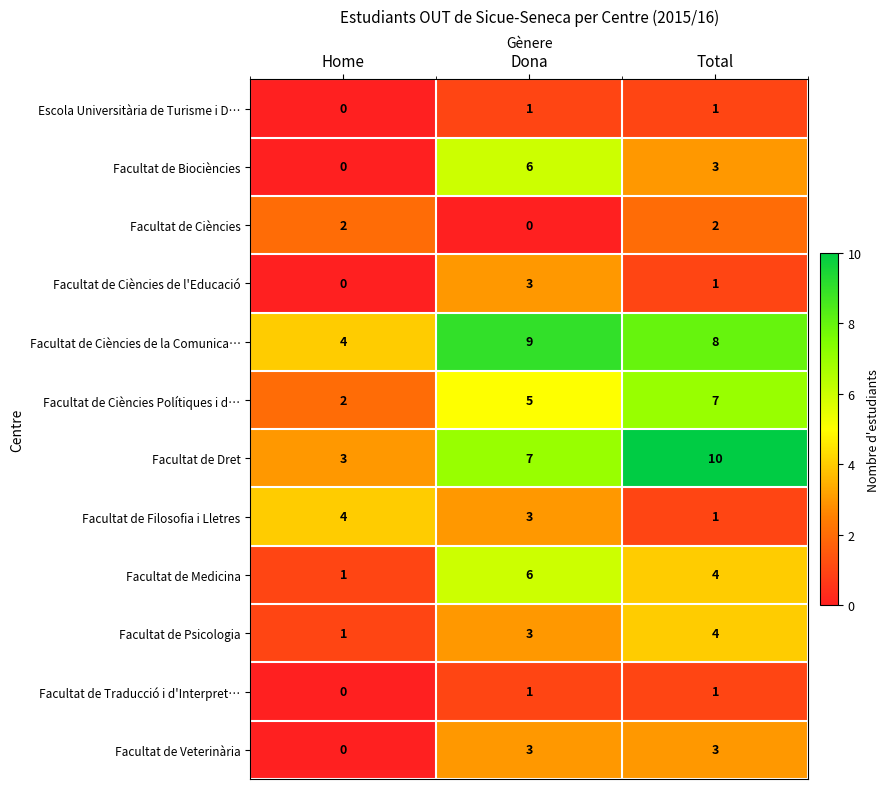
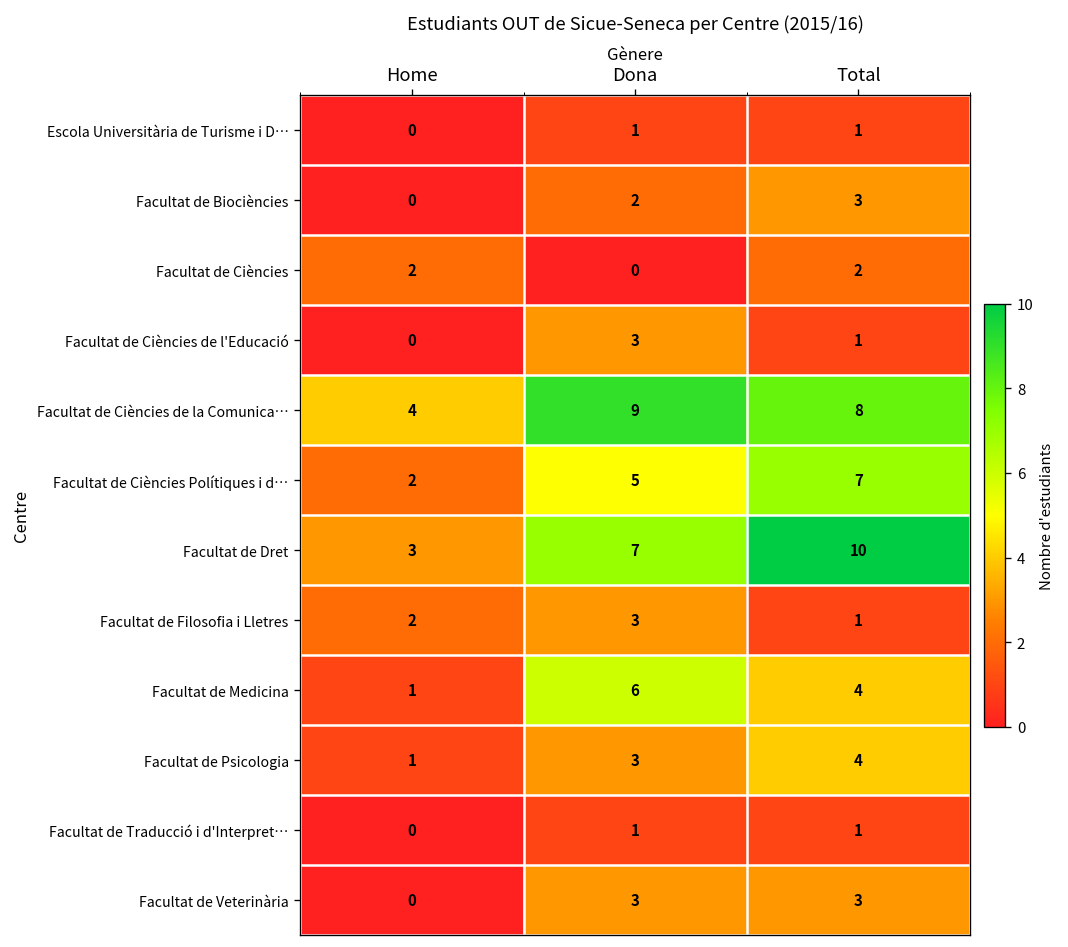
  {
    "Escola Universitària de Turisme i D…": {
      "Home": 0,
      "Dona": 1,
      "Total": 1
    },
    "Facultat de Biociències": {
      "Home": 0,
-     "Dona": 6,
+     "Dona": 2,
      "Total": 3
    },
    "Facultat de Ciències": {
      "Home": 2,
      "Dona": 0,
      "Total": 2
    },
    "Facultat de Ciències de l'Educació": {
      "Home": 0,
      "Dona": 3,
      "Total": 1
    },
    "Facultat de Ciències de la Comunica…": {
      "Home": 4,
      "Dona": 9,
      "Total": 8
    },
    "Facultat de Ciències Polítiques i d…": {
      "Home": 2,
      "Dona": 5,
      "Total": 7
    },
    "Facultat de Dret": {
      "Home": 3,
      "Dona": 7,
      "Total": 10
    },
    "Facultat de Filosofia i Lletres": {
-     "Home": 4,
+     "Home": 2,
      "Dona": 3,
      "Total": 1
    },
    "Facultat de Medicina": {
      "Home": 1,
      "Dona": 6,
      "Total": 4
    },
    "Facultat de Psicologia": {
      "Home": 1,
      "Dona": 3,
      "Total": 4
    },
    "Facultat de Traducció i d'Interpret…": {
      "Home": 0,
      "Dona": 1,
      "Total": 1
    },
    "Facultat de Veterinària": {
      "Home": 0,
      "Dona": 3,
      "Total": 3
    }
  }
